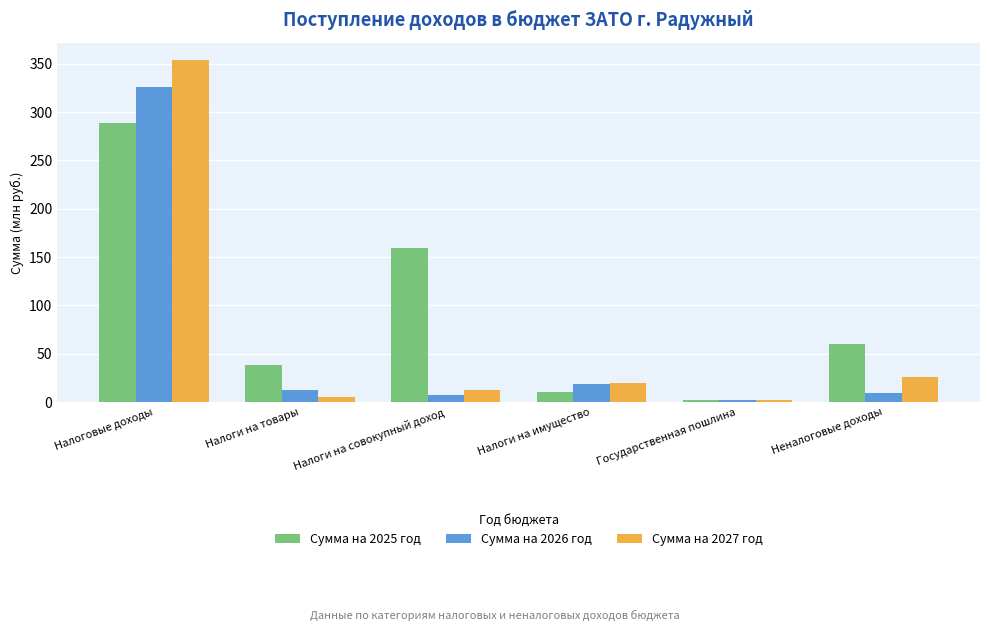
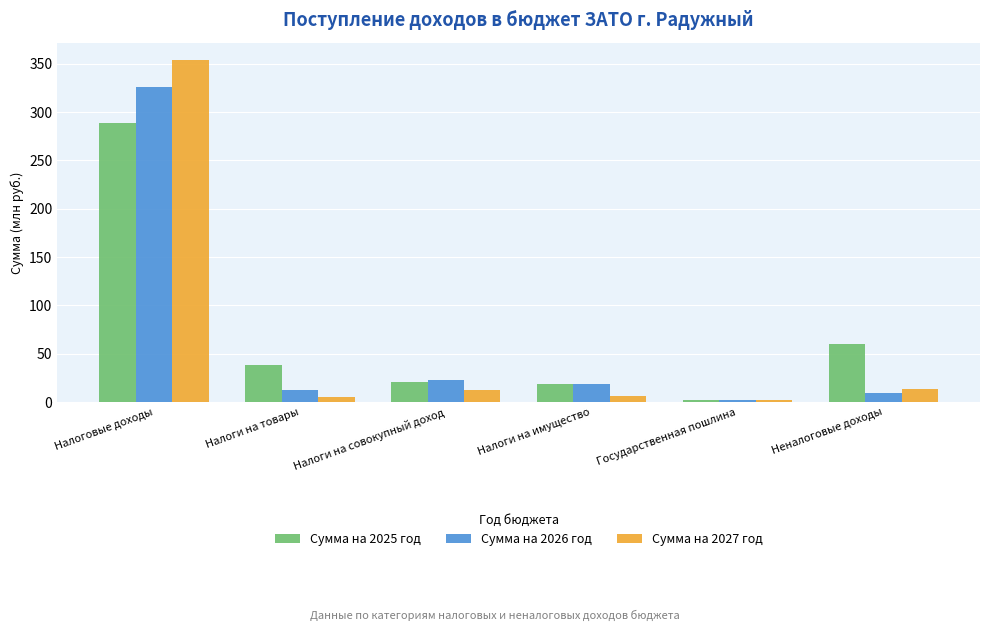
  {
    "Сумма на 2025 год": {
      "Налоговые доходы": 290,
      "Налоги на товары": 40,
-     "Налоги на совокупный доход": 160,
-     "Налоги на имущество": 10,
+     "Налоги на совокупный доход": 20,
+     "Налоги на имущество": 20,
      "Неналоговые доходы": 60
    },
    "Сумма на 2026 год": {
      "Налоговые доходы": 330,
      "Налоги на товары": 10,
-     "Налоги на совокупный доход": 10,
+     "Налоги на совокупный доход": 20,
      "Налоги на имущество": 20,
      "Неналоговые доходы": 10
    },
    "Сумма на 2027 год": {
      "Налоговые доходы": 350,
      "Налоги на товары": 10,
      "Налоги на совокупный доход": 10,
-     "Налоги на имущество": 20,
-     "Неналоговые доходы": 30
+     "Налоги на имущество": 10,
+     "Неналоговые доходы": 10
    }
  }
